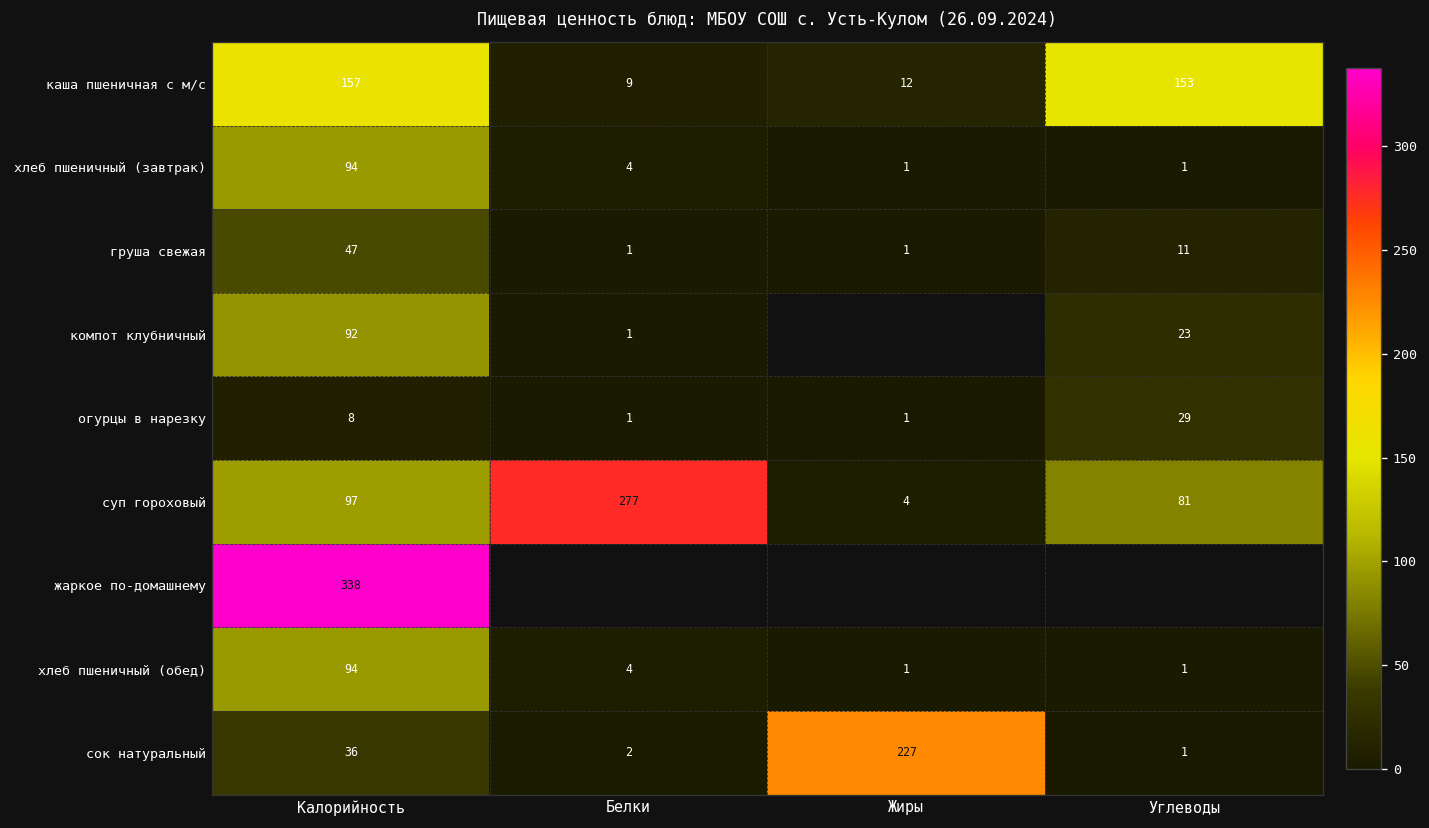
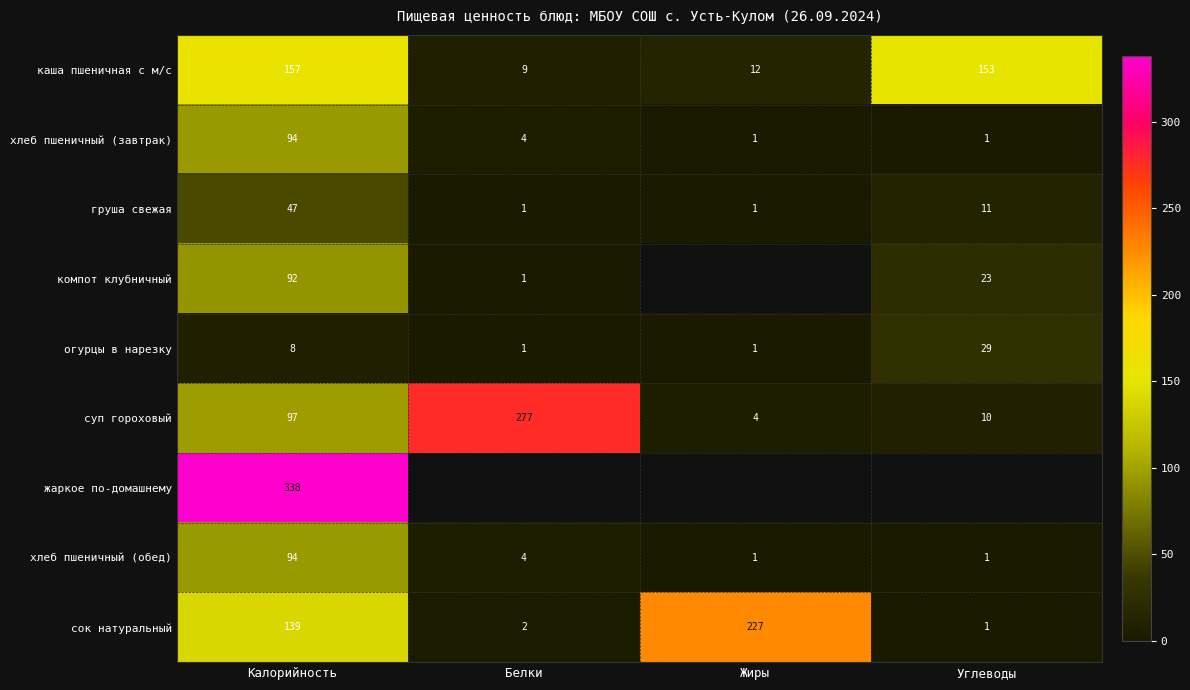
  {
    "каша пшеничная с м/с": {
      "Калорийность": 157,
      "Белки": 9,
      "Жиры": 12,
      "Углеводы": 153
    },
    "хлеб пшеничный (завтрак)": {
      "Калорийность": 94,
      "Белки": 4,
      "Жиры": 1,
      "Углеводы": 1
    },
    "груша свежая": {
      "Калорийность": 47,
      "Белки": 1,
      "Жиры": 1,
      "Углеводы": 11
    },
    "компот клубничный": {
      "Калорийность": 92,
      "Белки": 1,
      "Углеводы": 23
    },
    "огурцы в нарезку": {
      "Калорийность": 8,
      "Белки": 1,
      "Жиры": 1,
      "Углеводы": 29
    },
    "суп гороховый": {
      "Калорийность": 97,
      "Белки": 277,
      "Жиры": 4,
-     "Углеводы": 81
+     "Углеводы": 10
    },
    "жаркое по-домашнему": {
      "Калорийность": 338
    },
    "хлеб пшеничный (обед)": {
      "Калорийность": 94,
      "Белки": 4,
      "Жиры": 1,
      "Углеводы": 1
    },
    "сок натуральный": {
-     "Калорийность": 36,
+     "Калорийность": 139,
      "Белки": 2,
      "Жиры": 227,
      "Углеводы": 1
    }
  }
